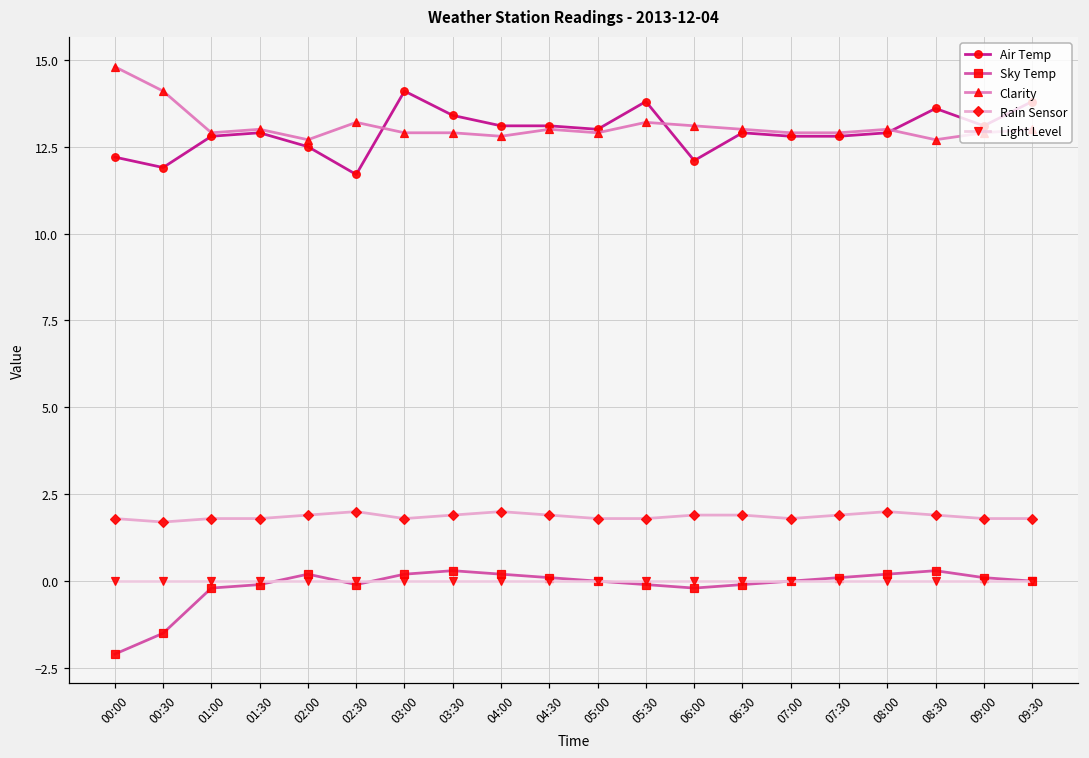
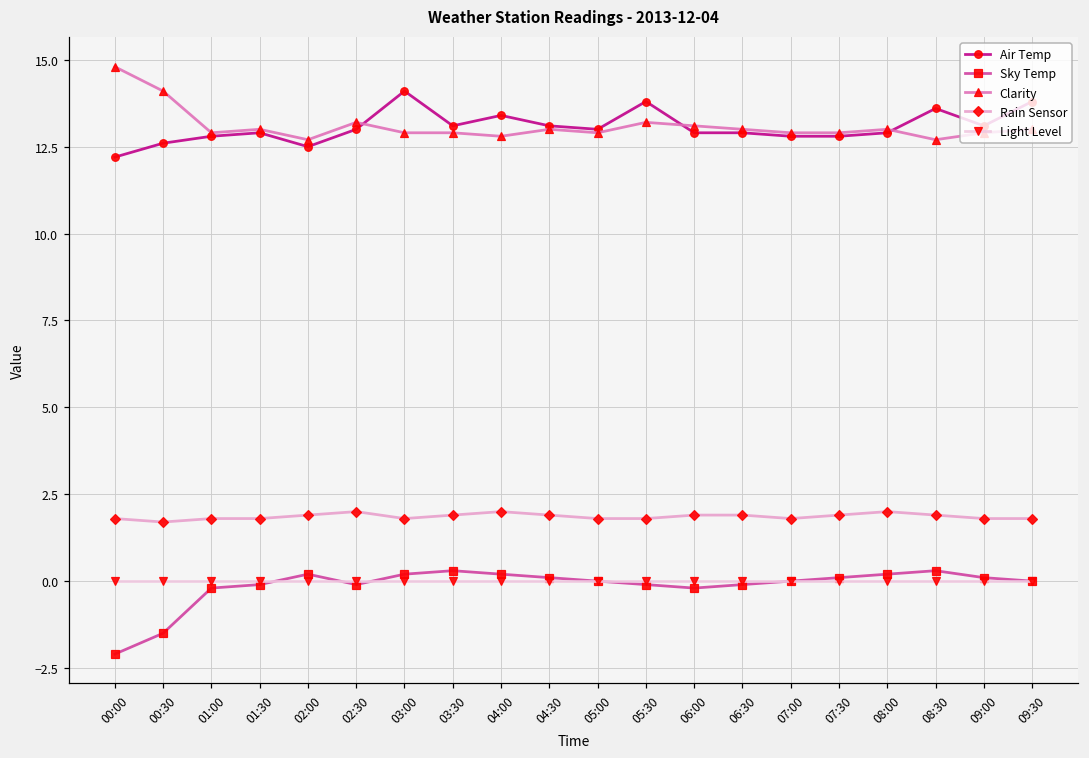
  {
    "Air Temp": {
      "00:00": 12.2,
-     "00:30": 11.9,
+     "00:30": 12.6,
      "01:00": 12.8,
      "01:30": 12.9,
      "02:00": 12.5,
-     "02:30": 11.7,
+     "02:30": 13.0,
      "03:00": 14.1,
-     "03:30": 13.4,
-     "04:00": 13.1,
+     "03:30": 13.1,
+     "04:00": 13.4,
      "04:30": 13.1,
      "05:00": 13.0,
      "05:30": 13.8,
-     "06:00": 12.1,
+     "06:00": 12.9,
      "06:30": 12.9,
      "07:00": 12.8,
      "07:30": 12.8,
      "08:00": 12.9,
      "08:30": 13.6
    }
  }
